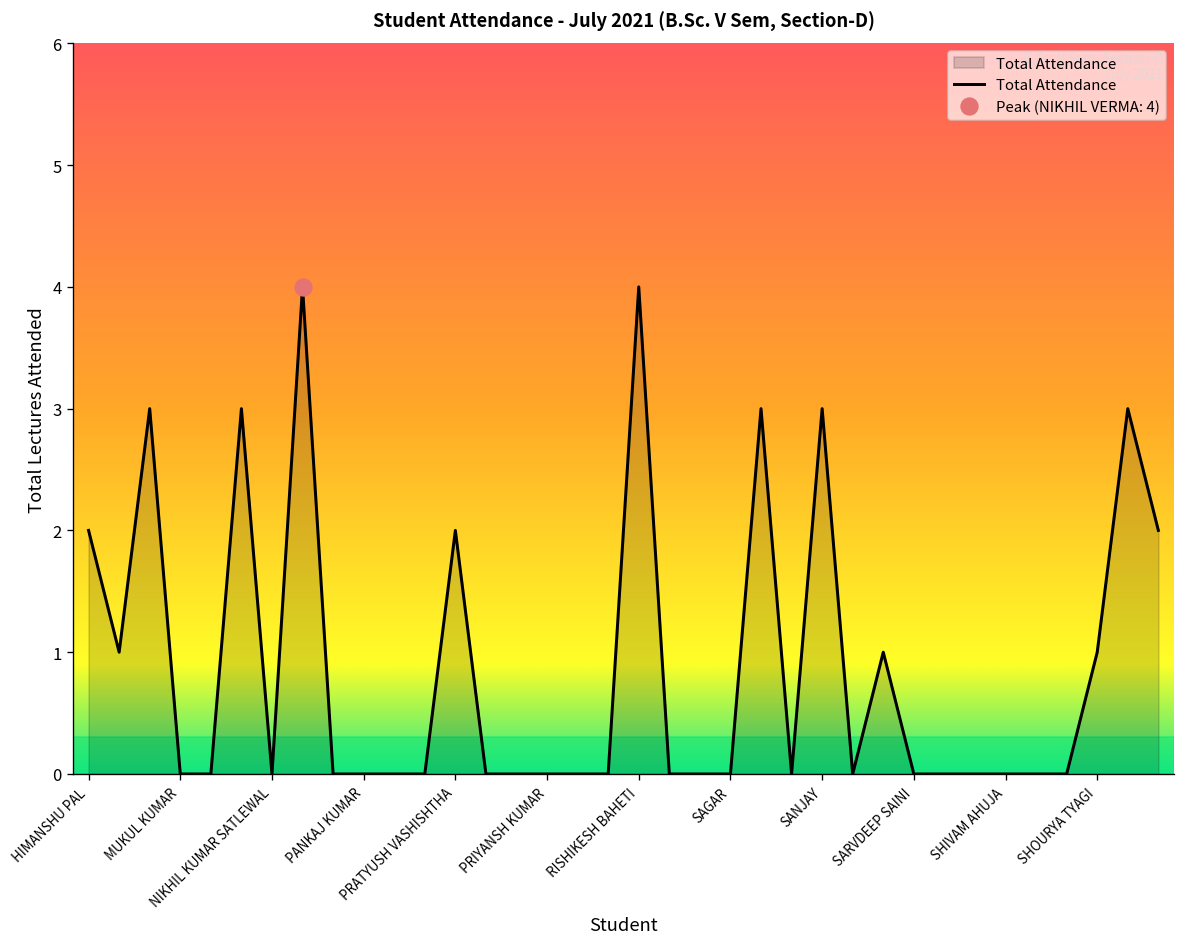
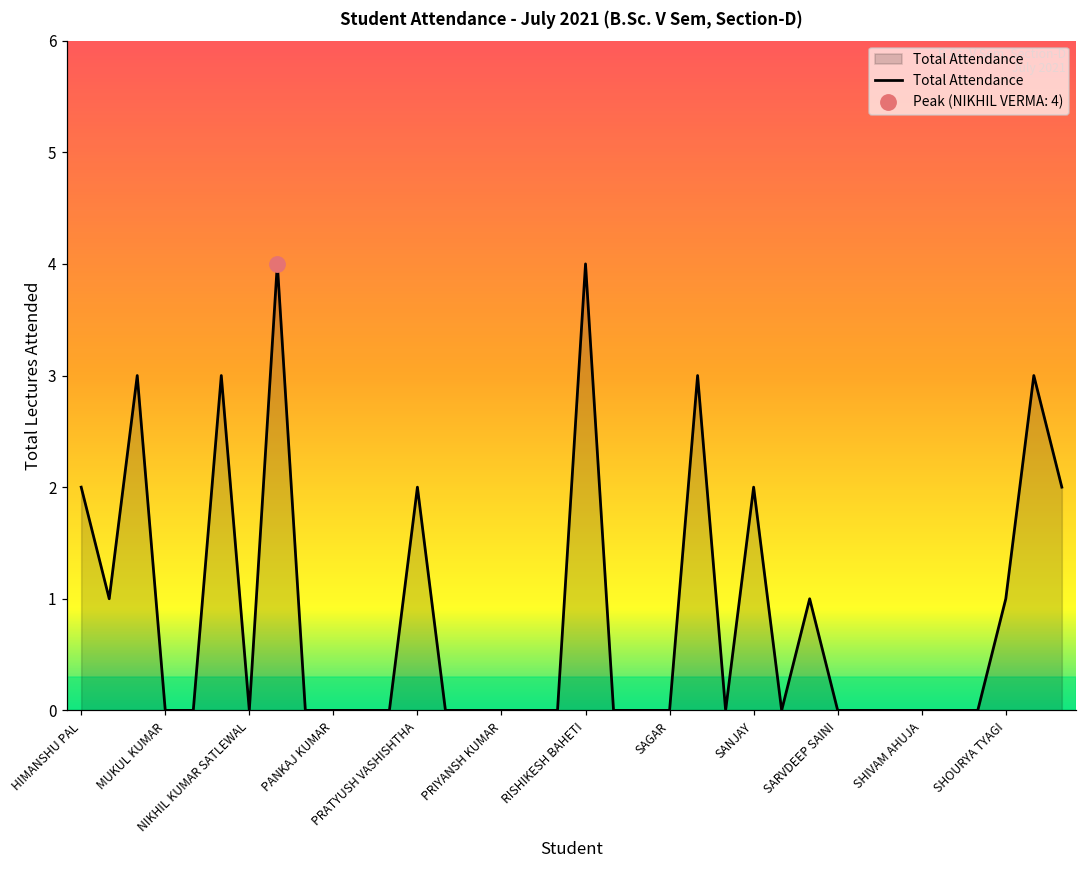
  {
    "Total Attendance": {
      "HIMANSHU PAL": 2,
      "PRATYUSH VASHISHTHA": 2,
      "RISHIKESH BAHETI": 4,
-     "SANJAY": 3,
+     "SANJAY": 2,
      "SHOURYA TYAGI": 1
    }
  }
